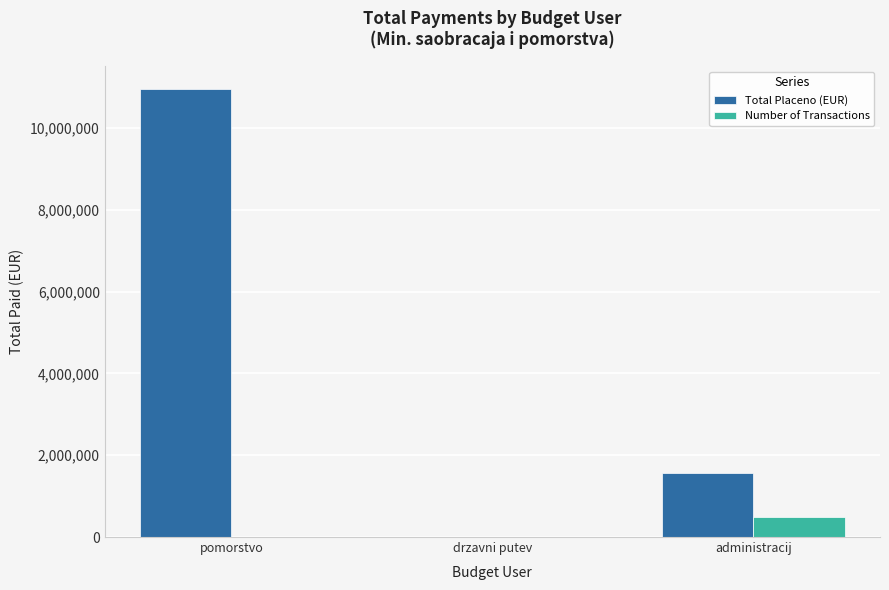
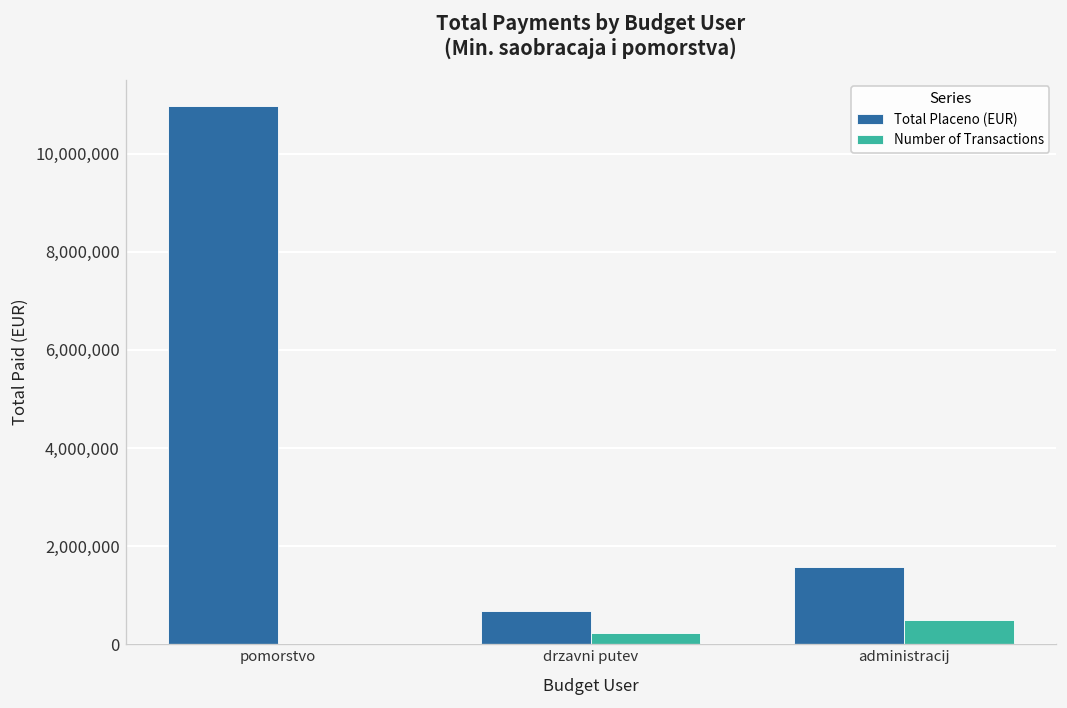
  {
    "Total Placeno (EUR)": {
      "pomorstvo": "11,000,000",
-     "drzavni putev": "0",
+     "drzavni putev": "700,000",
      "administracij": "1,600,000"
    },
    "Number of Transactions": {
-     "drzavni putev": "0",
+     "drzavni putev": "200,000",
      "administracij": "500,000"
    }
  }
